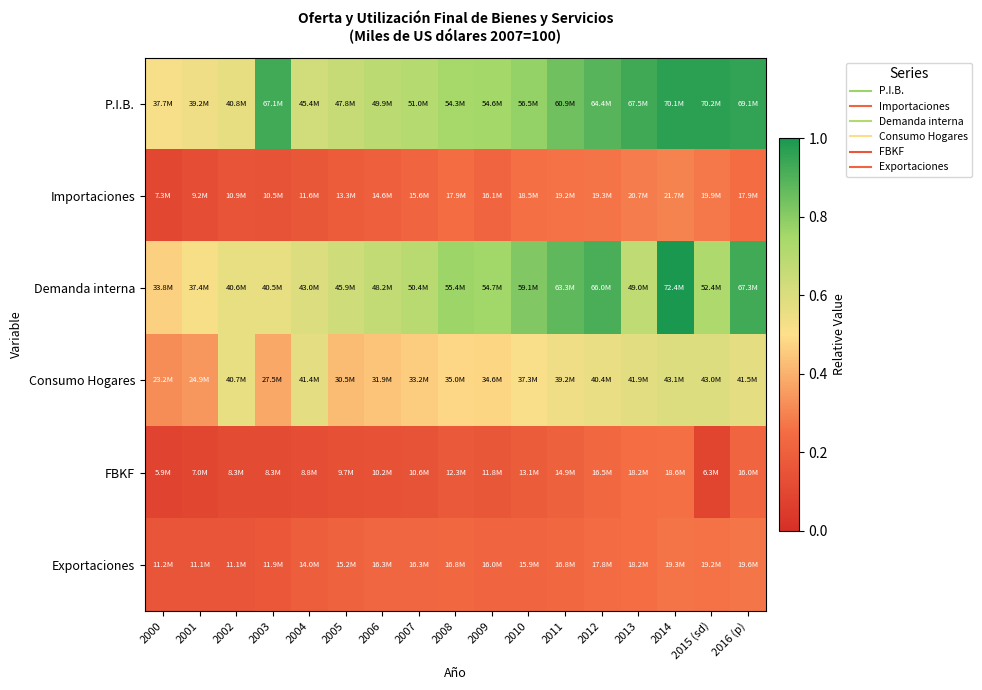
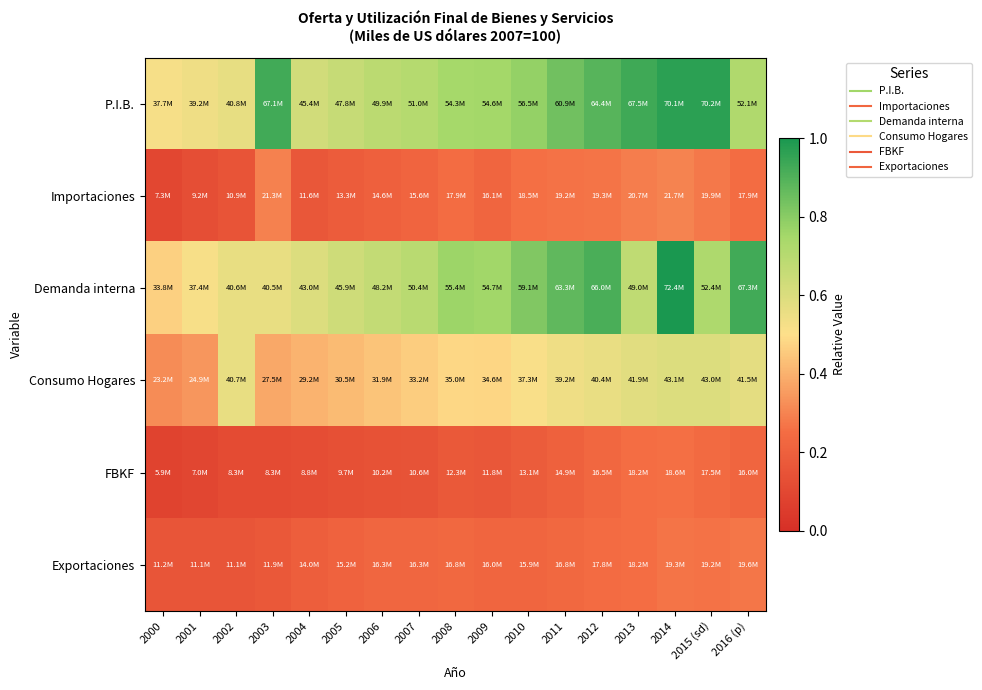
  {
    "P.I.B.": {
      "2000": "37.7M",
      "2001": "39.2M",
      "2002": "40.8M",
      "2003": "67.1M",
      "2004": "45.4M",
      "2005": "47.8M",
      "2006": "49.9M",
      "2007": "51.0M",
      "2008": "54.3M",
      "2009": "54.6M",
      "2010": "56.5M",
      "2011": "60.9M",
      "2012": "64.4M",
      "2013": "67.5M",
      "2014": "70.1M",
      "2015 (sd)": "70.2M",
-     "2016 (p)": "69.1M"
+     "2016 (p)": "52.1M"
    },
    "Importaciones": {
      "2000": "7.3M",
      "2001": "9.2M",
      "2002": "10.9M",
-     "2003": "10.5M",
+     "2003": "21.3M",
      "2004": "11.6M",
      "2005": "13.3M",
      "2006": "14.6M",
      "2007": "15.6M",
      "2008": "17.9M",
      "2009": "16.1M",
      "2010": "18.5M",
      "2011": "19.2M",
      "2012": "19.3M",
      "2013": "20.7M",
      "2014": "21.7M",
      "2015 (sd)": "19.9M",
      "2016 (p)": "17.9M"
    },
    "Demanda interna": {
      "2000": "33.8M",
      "2001": "37.4M",
      "2002": "40.6M",
      "2003": "40.5M",
      "2004": "43.0M",
      "2005": "45.9M",
      "2006": "48.2M",
      "2007": "50.4M",
      "2008": "55.4M",
      "2009": "54.7M",
      "2010": "59.1M",
      "2011": "63.3M",
      "2012": "66.0M",
      "2013": "49.0M",
      "2014": "72.4M",
      "2015 (sd)": "52.4M",
      "2016 (p)": "67.3M"
    },
    "Consumo Hogares": {
      "2000": "23.2M",
      "2001": "24.9M",
      "2002": "40.7M",
      "2003": "27.5M",
-     "2004": "41.4M",
+     "2004": "29.2M",
      "2005": "30.5M",
      "2006": "31.9M",
      "2007": "33.2M",
      "2008": "35.0M",
      "2009": "34.6M",
      "2010": "37.3M",
      "2011": "39.2M",
      "2012": "40.4M",
      "2013": "41.9M",
      "2014": "43.1M",
      "2015 (sd)": "43.0M",
      "2016 (p)": "41.5M"
    },
    "FBKF": {
      "2000": "5.9M",
      "2001": "7.0M",
      "2002": "8.3M",
      "2003": "8.3M",
      "2004": "8.8M",
      "2005": "9.7M",
      "2006": "10.2M",
      "2007": "10.6M",
      "2008": "12.3M",
      "2009": "11.8M",
      "2010": "13.1M",
      "2011": "14.9M",
      "2012": "16.5M",
      "2013": "18.2M",
      "2014": "18.6M",
-     "2015 (sd)": "6.3M",
+     "2015 (sd)": "17.5M",
      "2016 (p)": "16.0M"
    },
    "Exportaciones": {
      "2000": "11.2M",
      "2001": "11.1M",
      "2002": "11.1M",
      "2003": "11.9M",
      "2004": "14.0M",
      "2005": "15.2M",
      "2006": "16.3M",
      "2007": "16.3M",
      "2008": "16.8M",
      "2009": "16.0M",
      "2010": "15.9M",
      "2011": "16.8M",
      "2012": "17.8M",
      "2013": "18.2M",
      "2014": "19.3M",
      "2015 (sd)": "19.2M",
      "2016 (p)": "19.6M"
    }
  }
